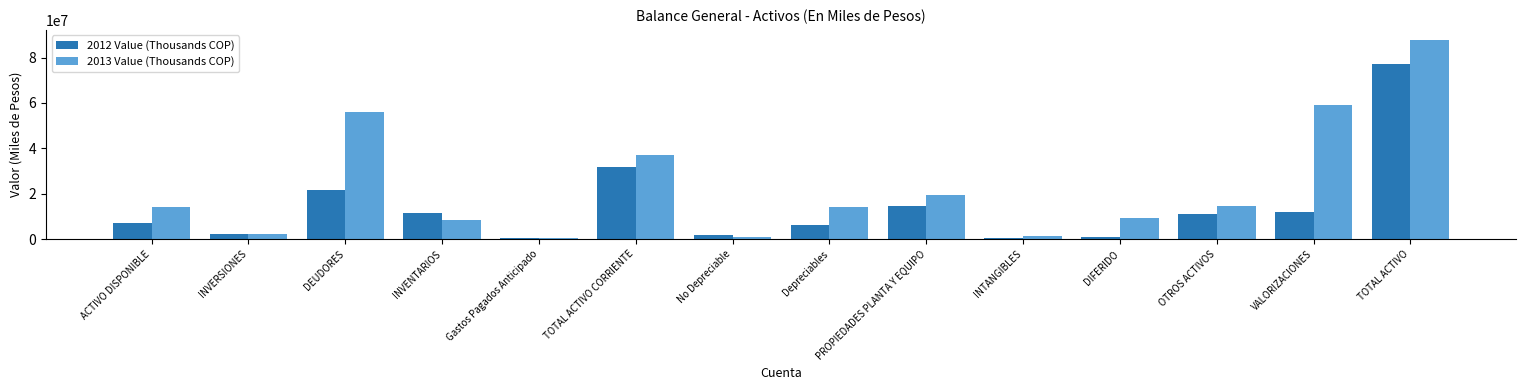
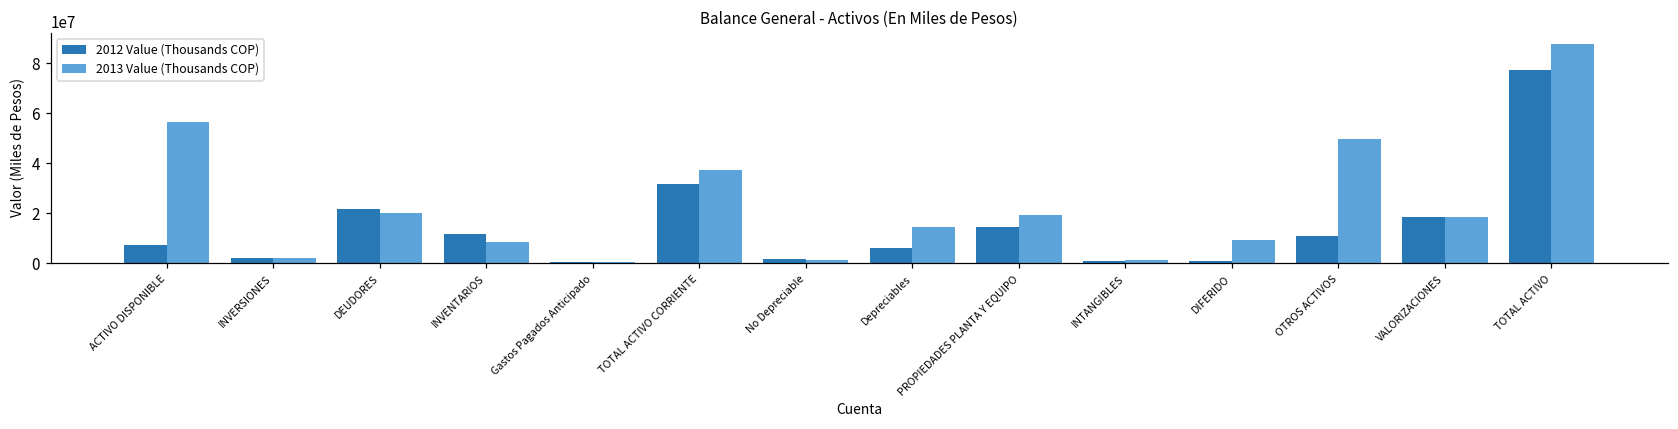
  {
    "2012 Value (Thousands COP)": {
      "ACTIVO DISPONIBLE": 7000000,
      "INVERSIONES": 2000000,
      "DEUDORES": 22000000,
      "INVENTARIOS": 11000000,
      "TOTAL ACTIVO CORRIENTE": 32000000,
      "No Depreciable": 2000000,
      "Depreciables": 6000000,
      "PROPIEDADES PLANTA Y EQUIPO": 15000000,
      "OTROS ACTIVOS": 11000000,
-     "VALORIZACIONES": 12000000,
+     "VALORIZACIONES": 18000000,
      "TOTAL ACTIVO": 77000000
    },
    "2013 Value (Thousands COP)": {
-     "ACTIVO DISPONIBLE": 14000000,
+     "ACTIVO DISPONIBLE": 56000000,
      "INVERSIONES": 2000000,
-     "DEUDORES": 56000000,
+     "DEUDORES": 20000000,
      "INVENTARIOS": 9000000,
      "TOTAL ACTIVO CORRIENTE": 37000000,
      "Depreciables": 14000000,
      "PROPIEDADES PLANTA Y EQUIPO": 19000000,
      "INTANGIBLES": 1000000,
      "DIFERIDO": 9000000,
-     "OTROS ACTIVOS": 15000000,
-     "VALORIZACIONES": 59000000,
+     "OTROS ACTIVOS": 50000000,
+     "VALORIZACIONES": 18000000,
      "TOTAL ACTIVO": 88000000
    }
  }
